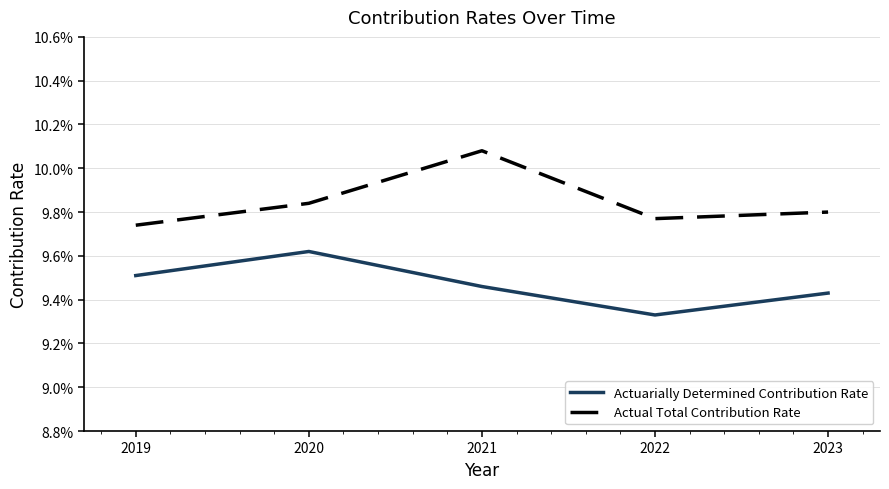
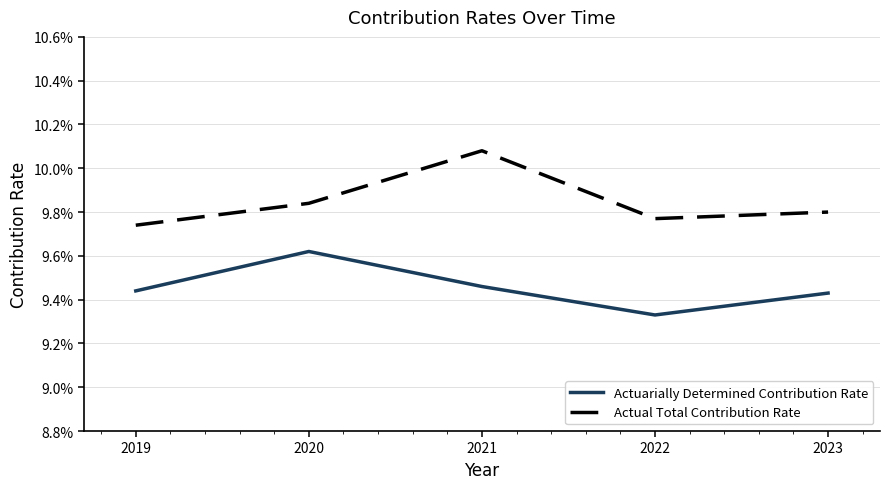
  {
    "Actuarially Determined Contribution Rate": {
-     "2019": "9.51%",
+     "2019": "9.44%",
      "2020": "9.62%",
      "2021": "9.46%",
      "2022": "9.33%",
      "2023": "9.43%"
    },
    "Actual Total Contribution Rate": {
      "2019": "9.74%",
      "2020": "9.84%",
      "2021": "10.08%",
      "2022": "9.77%",
      "2023": "9.80%"
    }
  }
